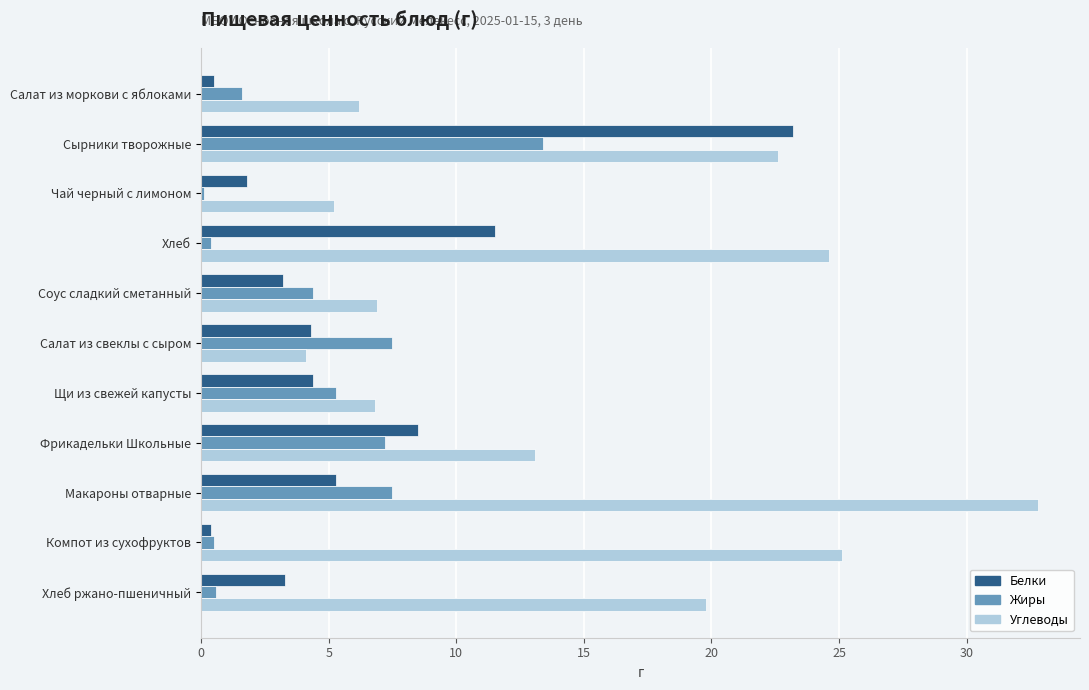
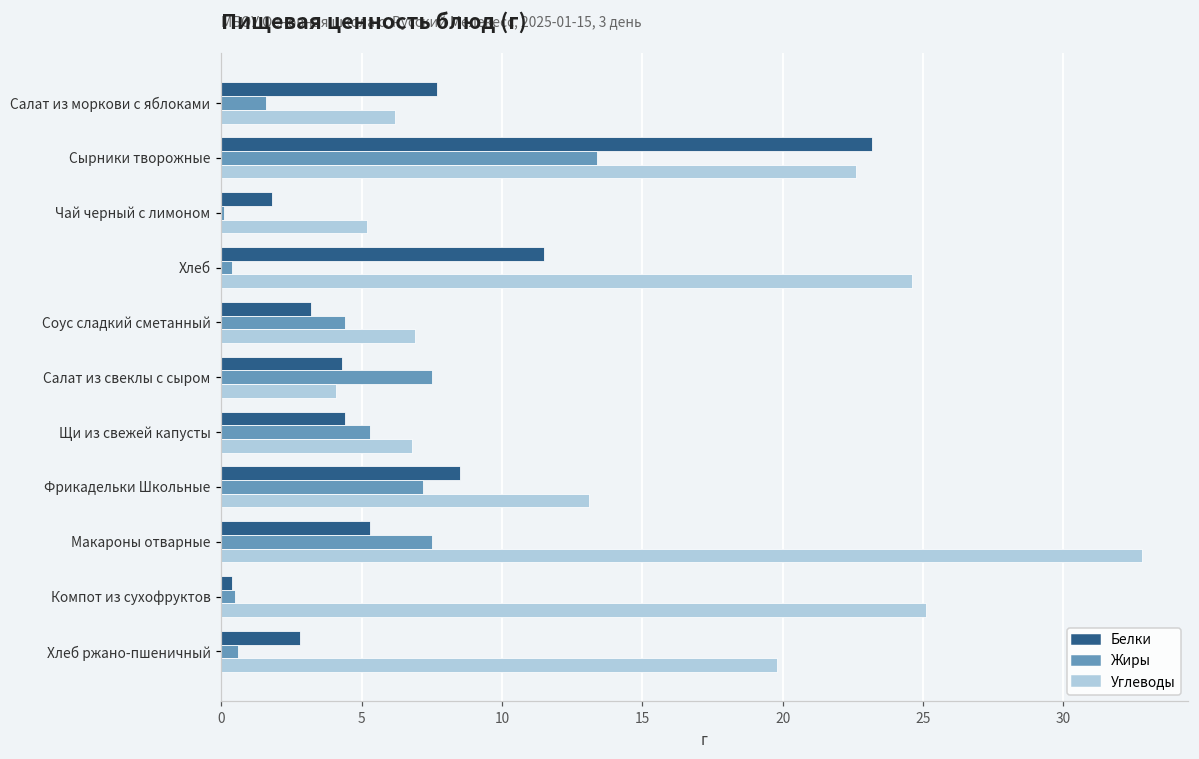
  {
    "Белки": {
-     "Салат из моркови с яблоками": 0.5,
+     "Салат из моркови с яблоками": 7.7,
      "Сырники творожные": 23.2,
      "Чай черный с лимоном": 1.8,
      "Хлеб": 11.5,
      "Соус сладкий сметанный": 3.2,
      "Салат из свеклы с сыром": 4.3,
      "Щи из свежей капусты": 4.4,
      "Фрикадельки Школьные": 8.5,
      "Макароны отварные": 5.3,
      "Компот из сухофруктов": 0.4,
-     "Хлеб ржано-пшеничный": 3.3
+     "Хлеб ржано-пшеничный": 2.8
    },
    "Жиры": {
      "Салат из моркови с яблоками": 1.6,
      "Сырники творожные": 13.4,
      "Чай черный с лимоном": 0.1,
      "Хлеб": 0.4,
      "Соус сладкий сметанный": 4.4,
      "Салат из свеклы с сыром": 7.5,
      "Щи из свежей капусты": 5.3,
      "Фрикадельки Школьные": 7.2,
      "Макароны отварные": 7.5,
      "Компот из сухофруктов": 0.5,
      "Хлеб ржано-пшеничный": 0.6
    },
    "Углеводы": {
      "Салат из моркови с яблоками": 6.2,
      "Сырники творожные": 22.6,
      "Чай черный с лимоном": 5.2,
      "Хлеб": 24.6,
      "Соус сладкий сметанный": 6.9,
      "Салат из свеклы с сыром": 4.1,
      "Щи из свежей капусты": 6.8,
      "Фрикадельки Школьные": 13.1,
      "Макароны отварные": 32.8,
      "Компот из сухофруктов": 25.1,
      "Хлеб ржано-пшеничный": 19.8
    }
  }
